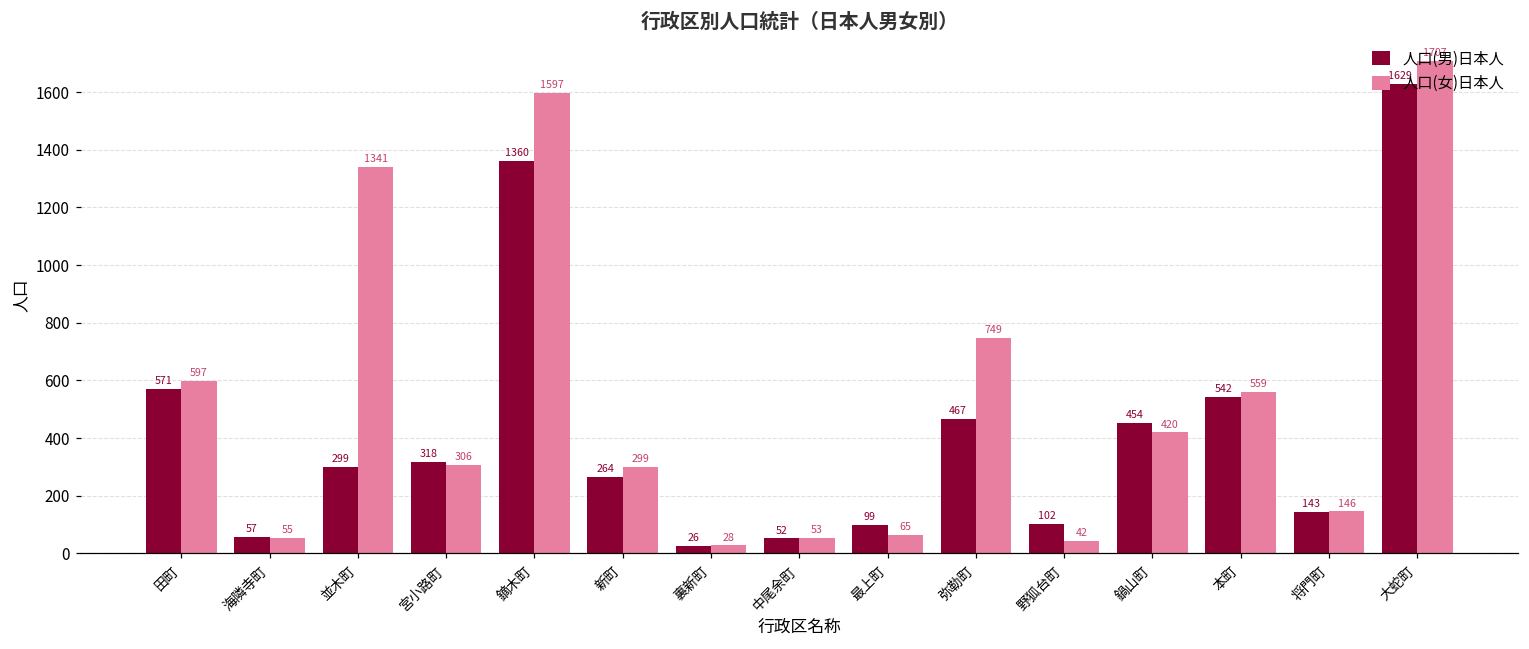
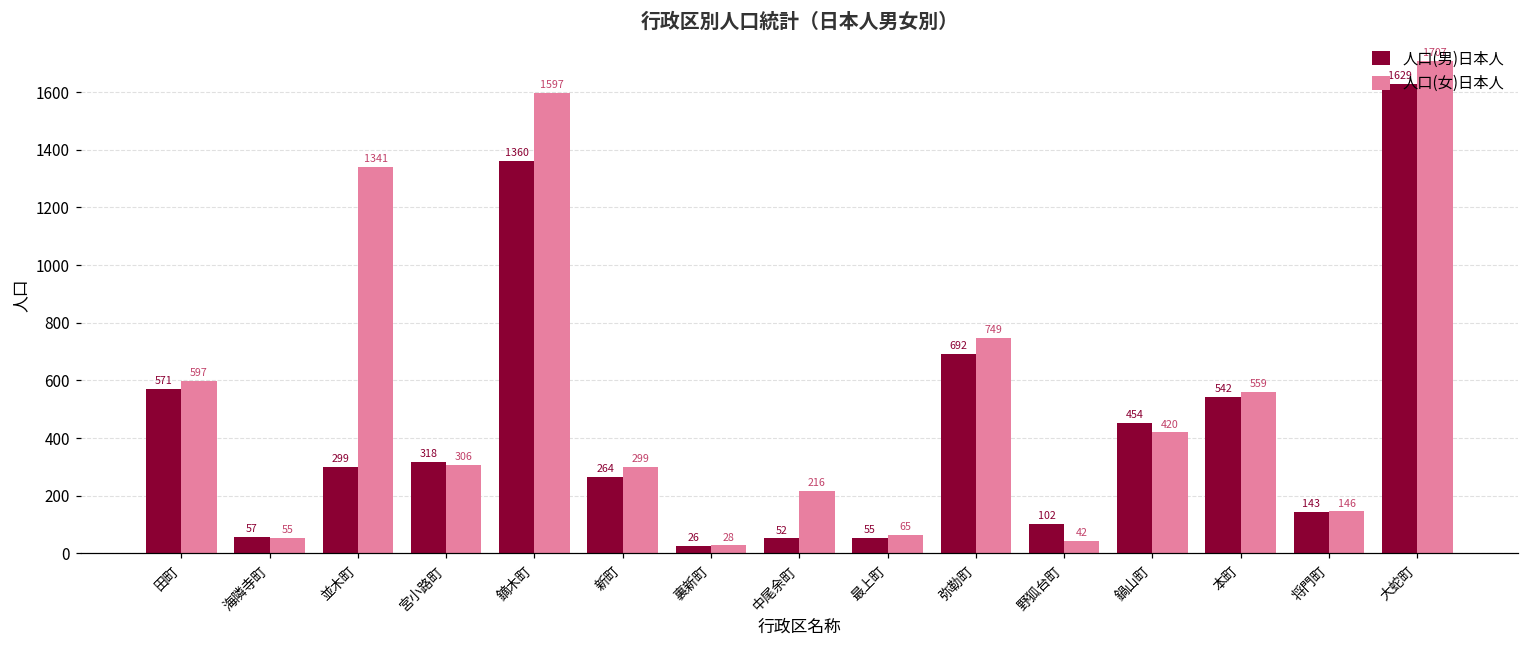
  {
    "人口(男)日本人": {
      "田町": 571,
      "海隣寺町": 57,
      "並木町": 299,
      "宮小路町": 318,
      "鏑木町": 1360,
      "新町": 264,
      "裏新町": 26,
      "中尾余町": 52,
-     "最上町": 99,
-     "弥勒町": 467,
+     "最上町": 55,
+     "弥勒町": 692,
      "野狐台町": 102,
      "鍋山町": 454,
      "本町": 542,
      "将門町": 143,
      "大蛇町": 1629
    },
    "人口(女)日本人": {
      "田町": 597,
      "海隣寺町": 55,
      "並木町": 1341,
      "宮小路町": 306,
      "鏑木町": 1597,
      "新町": 299,
      "裏新町": 28,
-     "中尾余町": 53,
+     "中尾余町": 216,
      "最上町": 65,
      "弥勒町": 749,
      "野狐台町": 42,
      "鍋山町": 420,
      "本町": 559,
      "将門町": 146,
      "大蛇町": 1707
    }
  }
